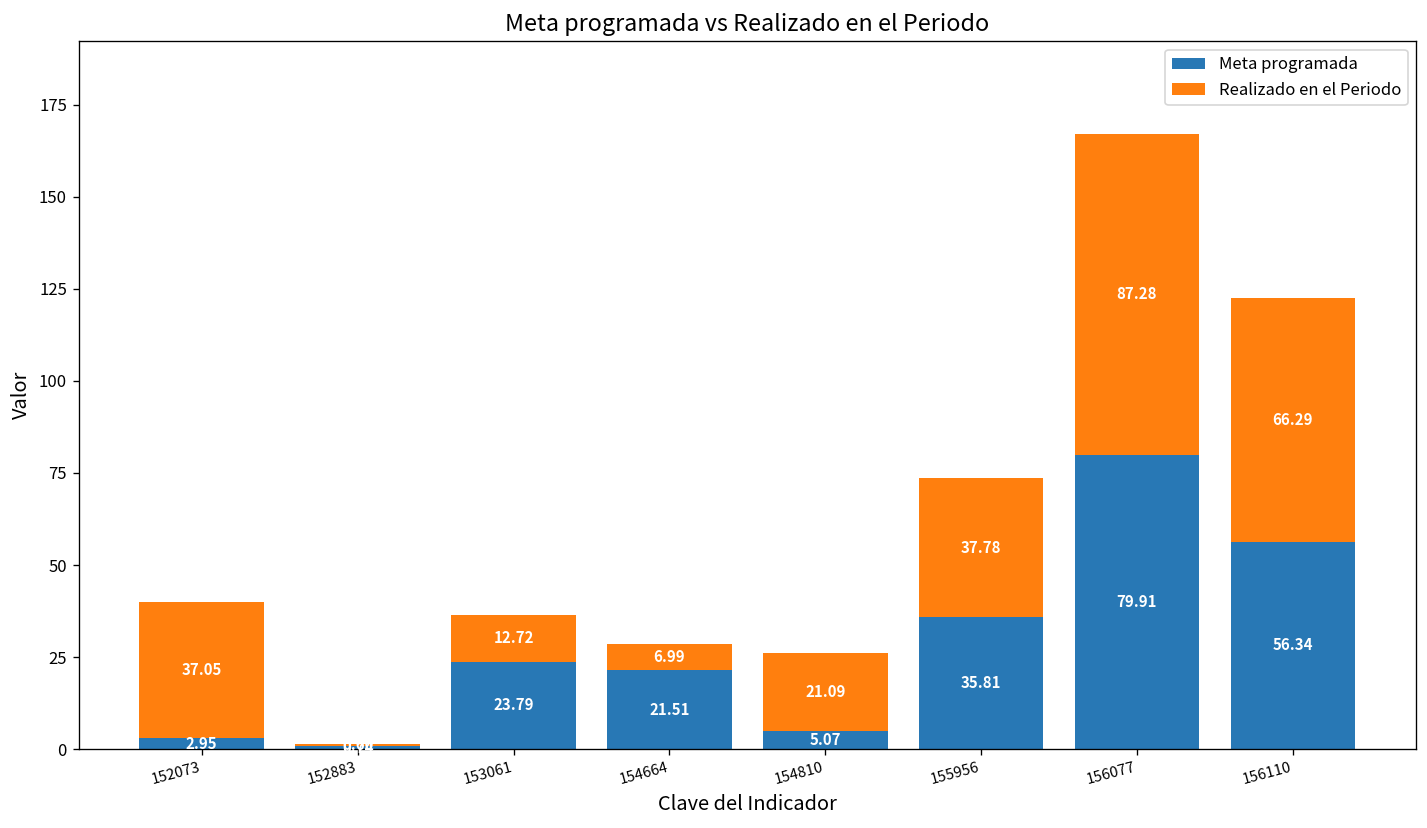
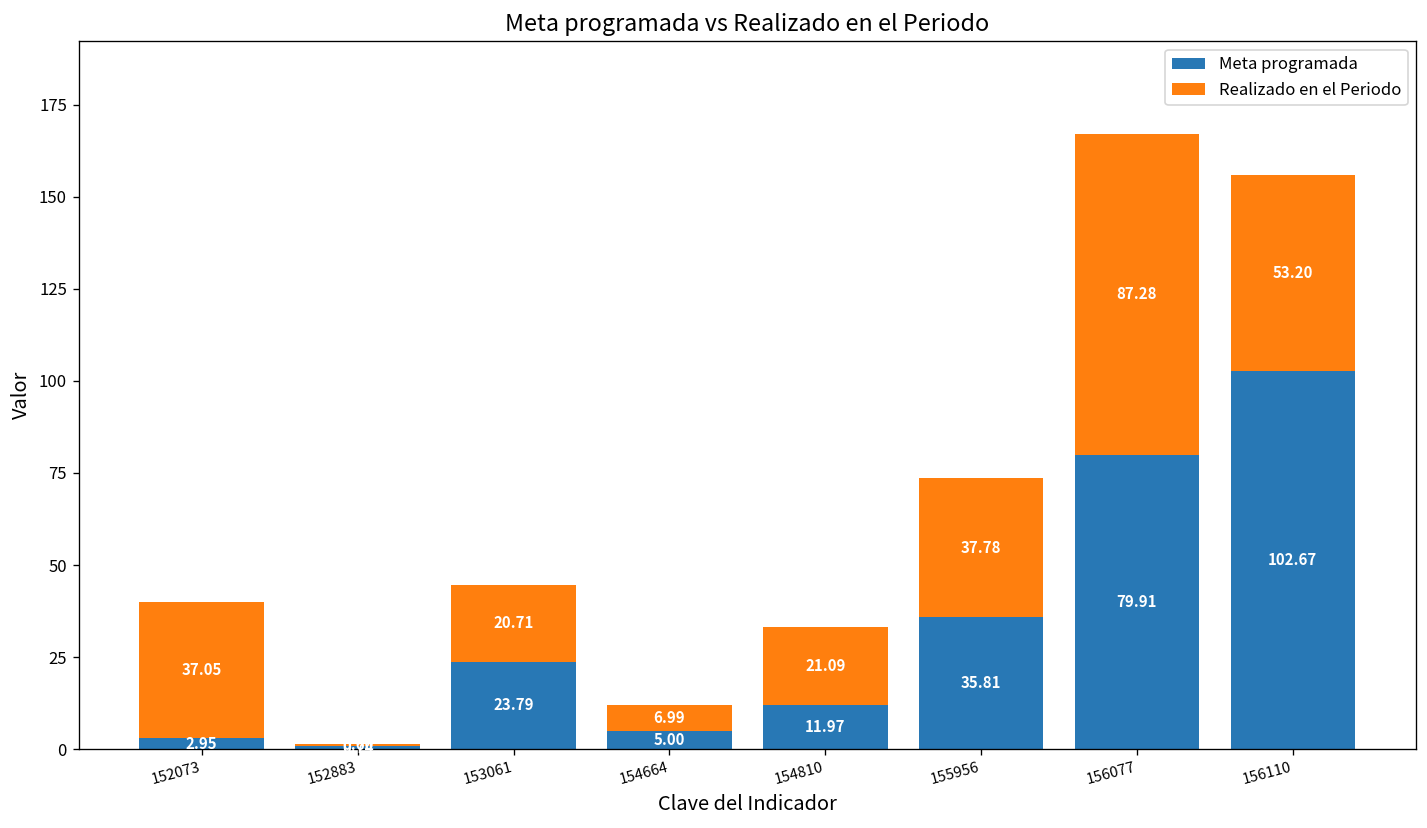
  {
    "Meta programada": {
      "152073": 2.95,
      "153061": 23.79,
-     "154664": 21.51,
-     "154810": 5.07,
+     "154664": 5.00,
+     "154810": 11.97,
      "155956": 35.81,
      "156077": 79.91,
-     "156110": 56.34
+     "156110": 102.67
    },
    "Realizado en el Periodo": {
      "152073": 37.05,
-     "153061": 12.72,
+     "153061": 20.71,
      "154664": 6.99,
      "154810": 21.09,
      "155956": 37.78,
      "156077": 87.28,
-     "156110": 66.29
+     "156110": 53.20
    }
  }
